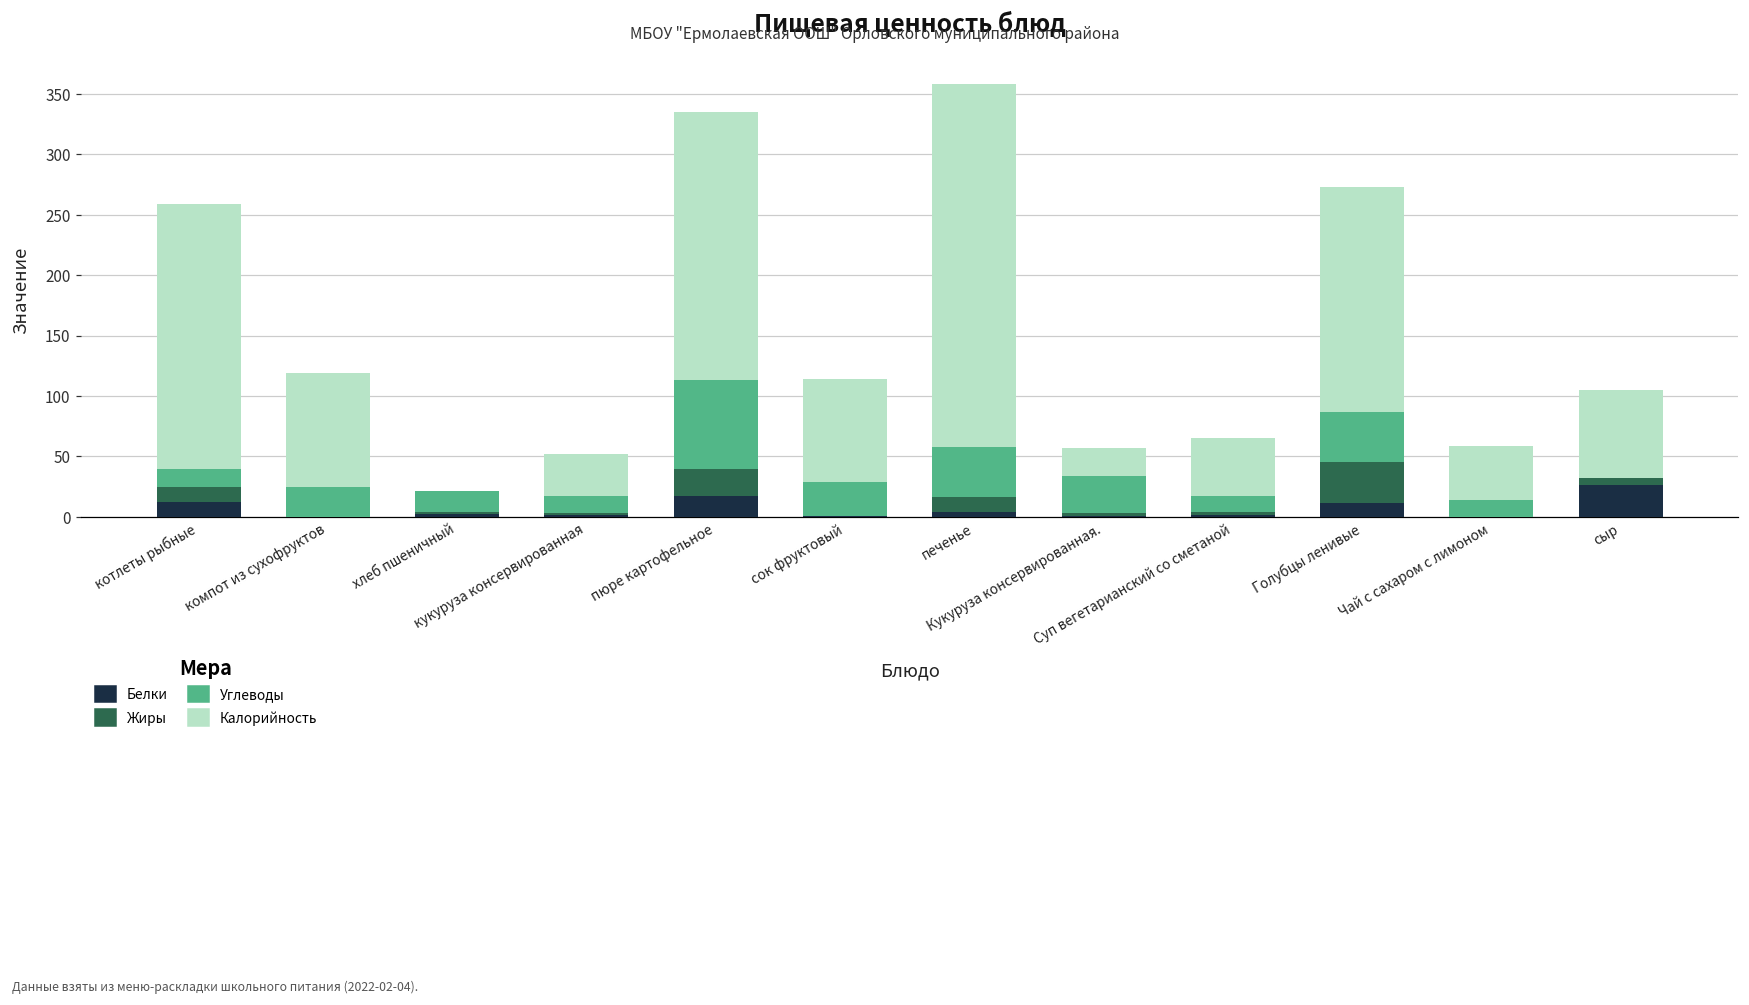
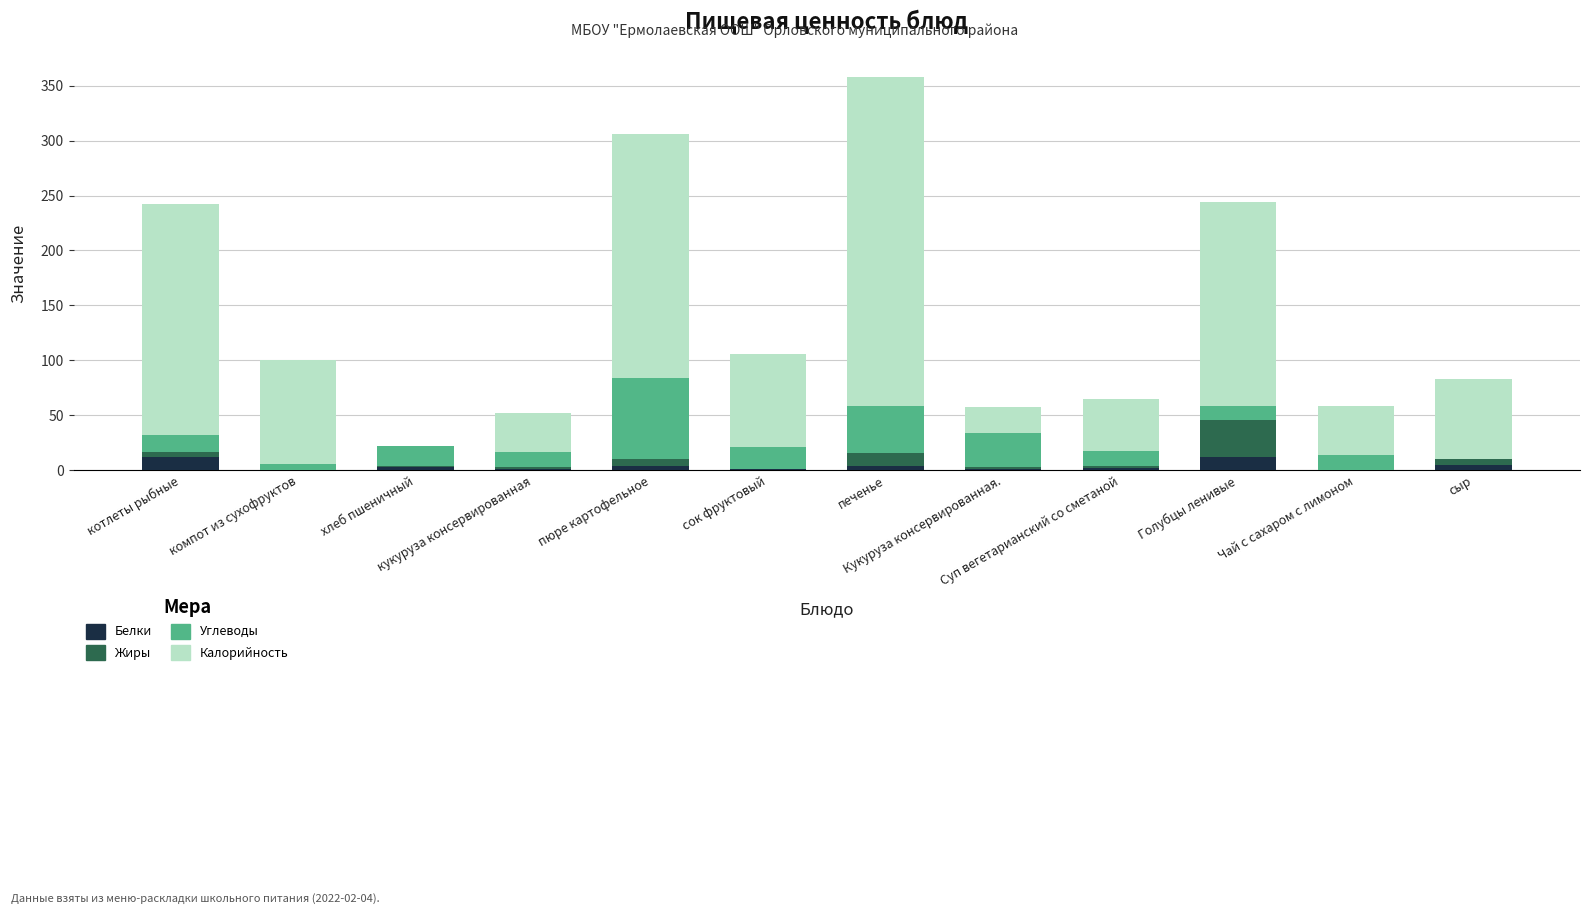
  {
    "Белки": {
      "котлеты рыбные": 12,
      "хлеб пшеничный": 3,
-     "пюре картофельное": 17,
+     "пюре картофельное": 4,
      "печенье": 4,
      "Голубцы ленивые": 12,
-     "сыр": 26
+     "сыр": 5
    },
    "Жиры": {
-     "котлеты рыбные": 12,
+     "котлеты рыбные": 5,
      "компот из сухофруктов": 0,
-     "пюре картофельное": 22,
+     "пюре картофельное": 6,
      "сок фруктовый": 0,
      "печенье": 12,
      "Кукуруза консервированная.": 2,
      "Голубцы ленивые": 34,
      "Чай с сахаром с лимоном": 0,
      "сыр": 6
    },
    "Углеводы": {
      "котлеты рыбные": 15,
-     "компот из сухофруктов": 25,
+     "компот из сухофруктов": 6,
      "хлеб пшеничный": 18,
      "кукуруза консервированная": 14,
      "пюре картофельное": 73,
-     "сок фруктовый": 28,
+     "сок фруктовый": 20,
      "печенье": 42,
      "Кукуруза консервированная.": 30,
      "Суп вегетарианский со сметаной": 13,
-     "Голубцы ленивые": 41,
+     "Голубцы ленивые": 13,
      "Чай с сахаром с лимоном": 14,
      "сыр": 0
    },
    "Калорийность": {
-     "котлеты рыбные": 219,
+     "котлеты рыбные": 211,
      "компот из сухофруктов": 94,
      "хлеб пшеничный": 0,
      "кукуруза консервированная": 35,
      "пюре картофельное": 222,
      "сок фруктовый": 85,
      "печенье": 300,
      "Кукуруза консервированная.": 24,
      "Суп вегетарианский со сметаной": 48,
      "Голубцы ленивые": 186,
      "Чай с сахаром с лимоном": 44,
      "сыр": 73
    }
  }
